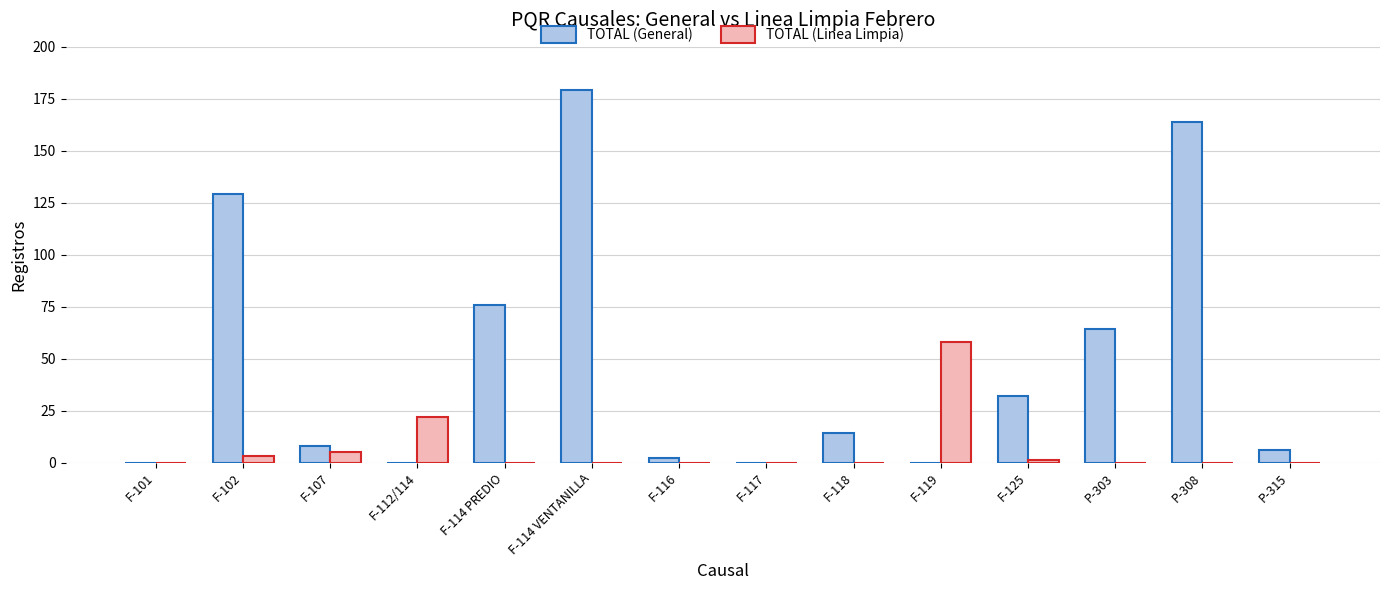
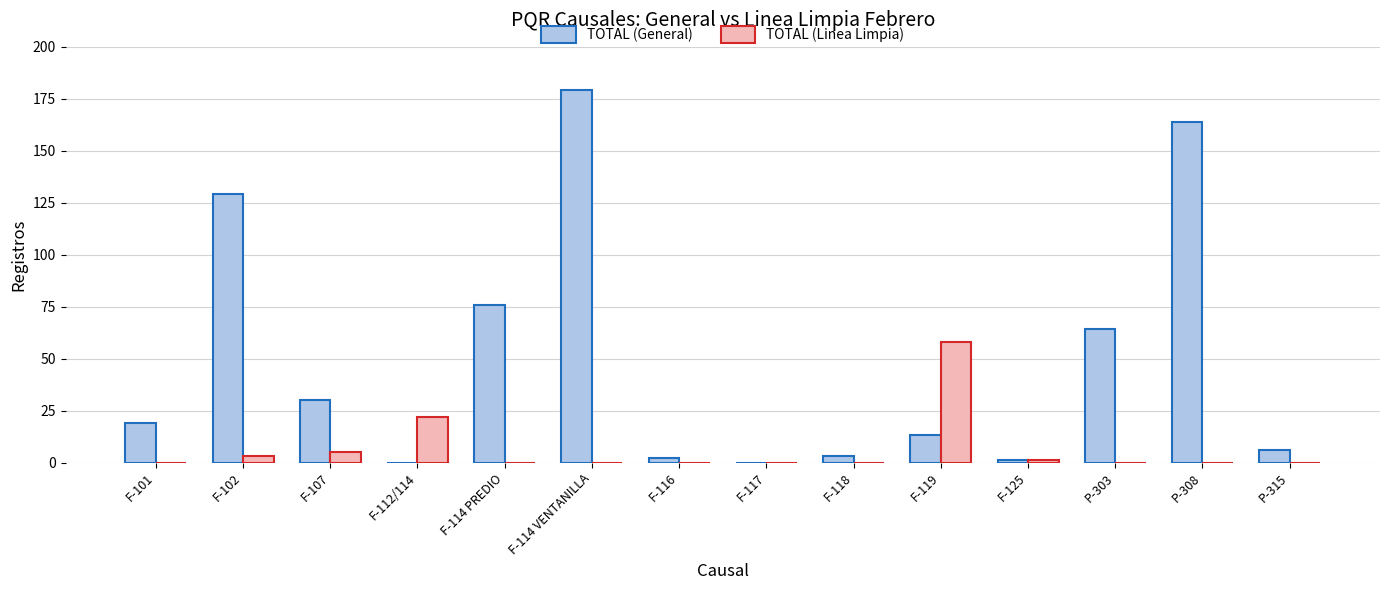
  {
    "TOTAL (General)": {
-     "F-101": 0,
+     "F-101": 19,
      "F-102": 129,
-     "F-107": 8,
+     "F-107": 30,
      "F-112/114": 0,
      "F-114 PREDIO": 76,
      "F-114 VENTANILLA": 179,
      "F-116": 2,
      "F-117": 0,
-     "F-118": 14,
-     "F-119": 0,
-     "F-125": 32,
+     "F-118": 3,
+     "F-119": 13,
+     "F-125": 1,
      "P-303": 64,
      "P-308": 164,
      "P-315": 6
    },
    "TOTAL (Linea Limpia)": {
      "F-101": 0,
      "F-102": 3,
      "F-107": 5,
      "F-112/114": 22,
      "F-114 PREDIO": 0,
      "F-114 VENTANILLA": 0,
      "F-116": 0,
      "F-117": 0,
      "F-118": 0,
      "F-119": 58,
      "P-303": 0,
      "P-308": 0,
      "P-315": 0
    }
  }
